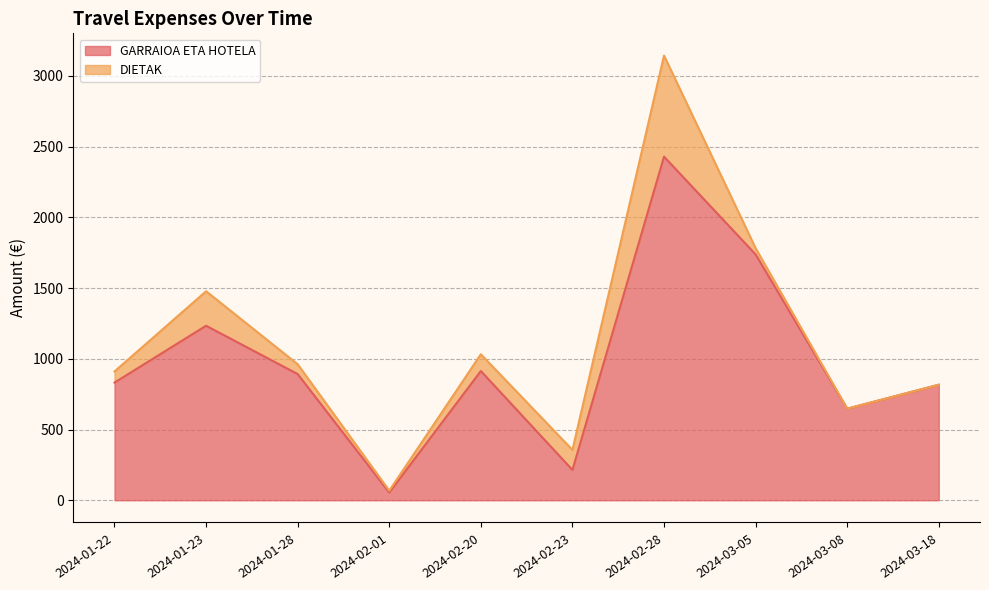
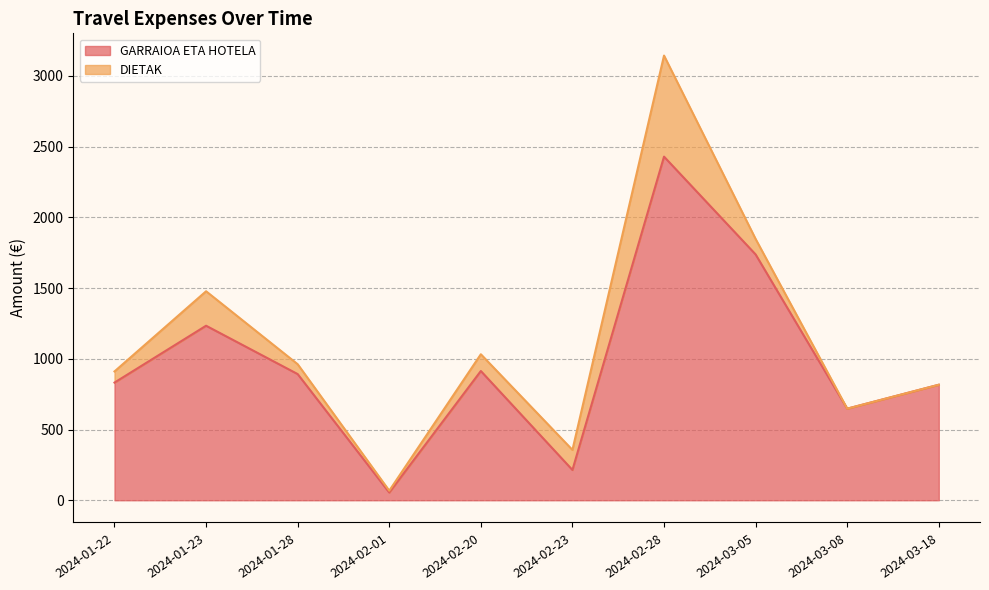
  {
    "GARRAIOA ETA HOTELA": {
      "2024-01-22": 830,
      "2024-01-23": 1230,
      "2024-01-28": 890,
      "2024-02-20": 910,
      "2024-02-23": 210,
      "2024-02-28": 2430,
      "2024-03-05": 1740
    },
    "DIETAK": {
      "2024-01-22": 80,
      "2024-01-23": 240,
      "2024-01-28": 70,
      "2024-02-20": 120,
      "2024-02-23": 140,
      "2024-02-28": 710,
-     "2024-03-05": 40
+     "2024-03-05": 110
    }
  }
